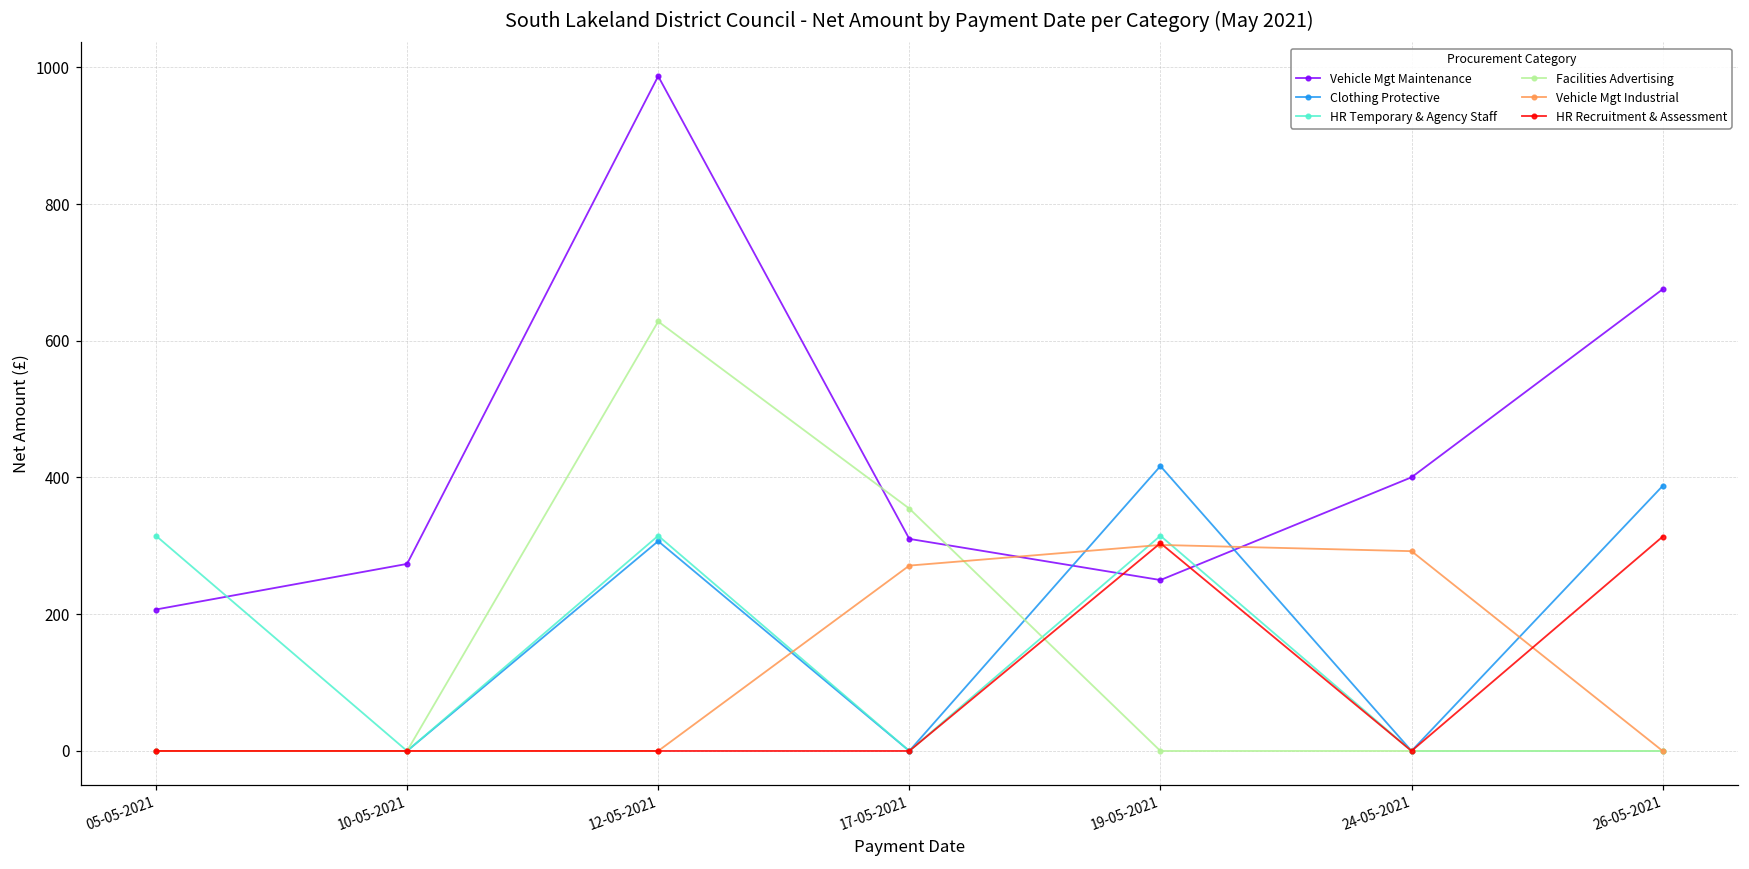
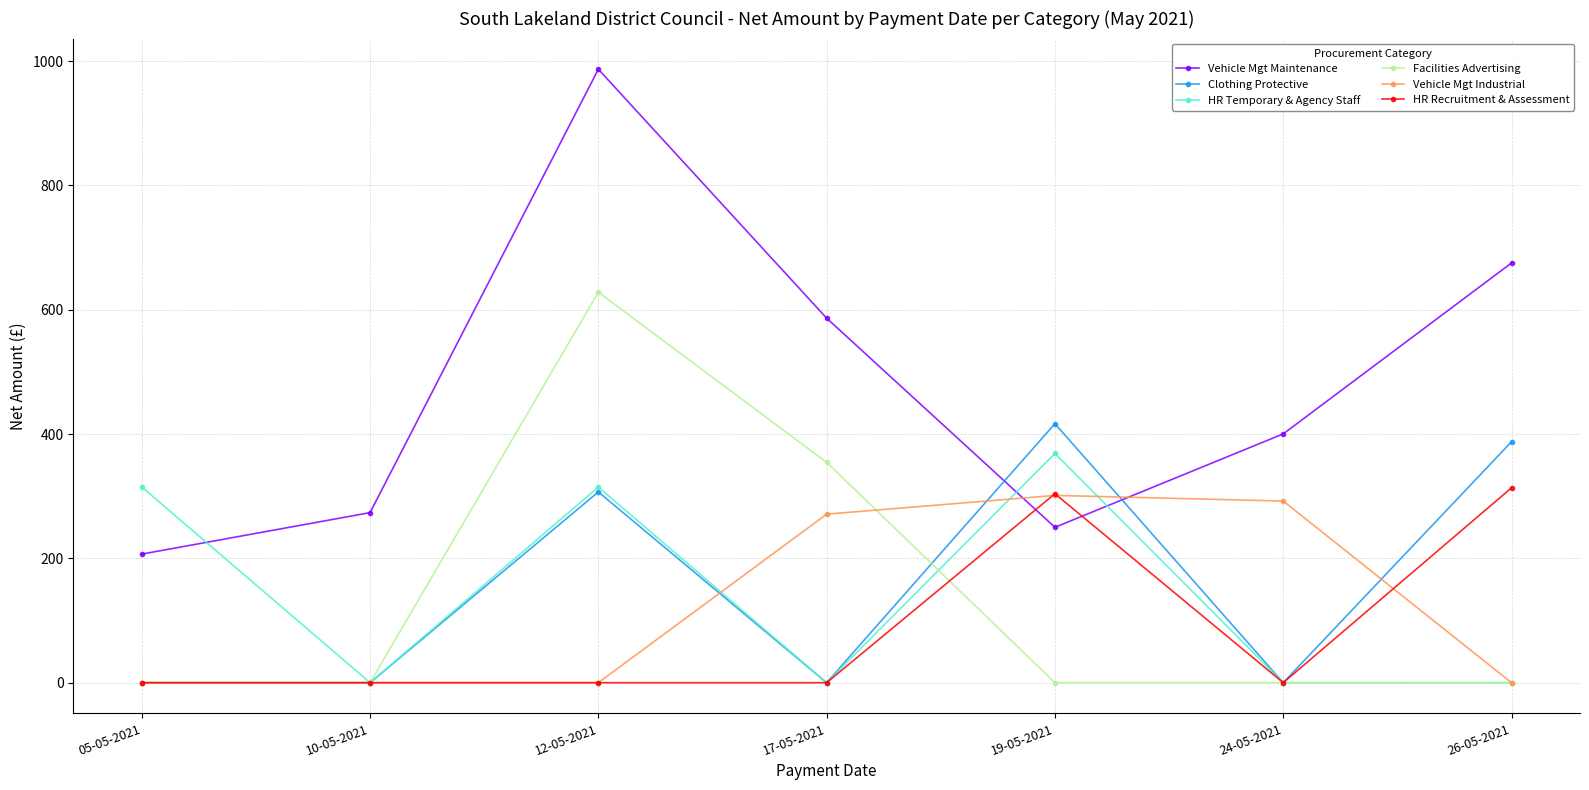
  {
    "Vehicle Mgt Maintenance": {
      "05-05-2021": 210,
      "10-05-2021": 270,
      "12-05-2021": 990,
-     "17-05-2021": 310,
+     "17-05-2021": 590,
      "19-05-2021": 250,
      "24-05-2021": 400,
      "26-05-2021": 680
    },
    "Clothing Protective": {
      "12-05-2021": 310,
      "19-05-2021": 420,
      "26-05-2021": 390
    },
    "HR Temporary & Agency Staff": {
      "05-05-2021": 310,
      "12-05-2021": 310,
-     "19-05-2021": 310
+     "19-05-2021": 370
    },
    "Facilities Advertising": {
      "12-05-2021": 630,
      "17-05-2021": 350,
      "19-05-2021": 0
    },
    "Vehicle Mgt Industrial": {
      "17-05-2021": 270,
      "24-05-2021": 290
    },
    "HR Recruitment & Assessment": {
      "26-05-2021": 310
    }
  }
